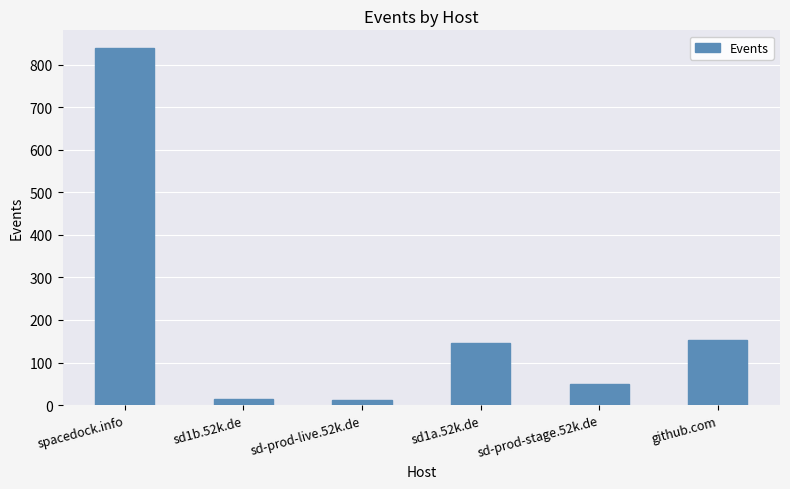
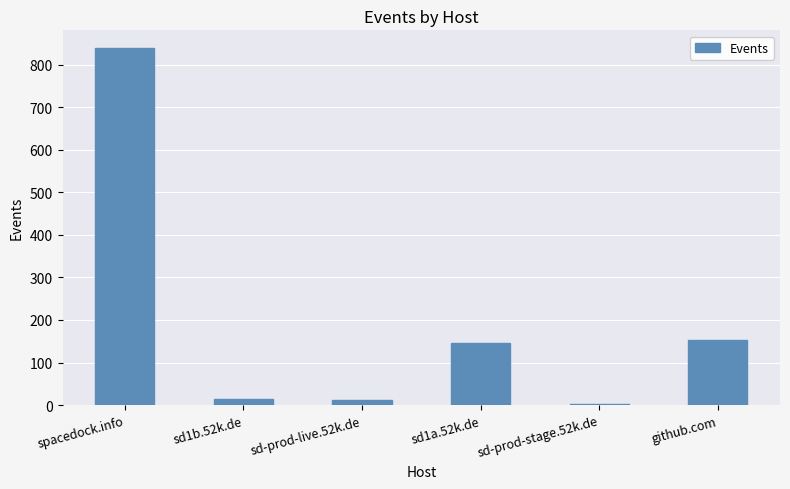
  {
    "spacedock.info": 840,
    "sd1b.52k.de": 10,
    "sd-prod-live.52k.de": 10,
    "sd1a.52k.de": 150,
-   "sd-prod-stage.52k.de": 50,
+   "sd-prod-stage.52k.de": 0,
    "github.com": 150
  }
